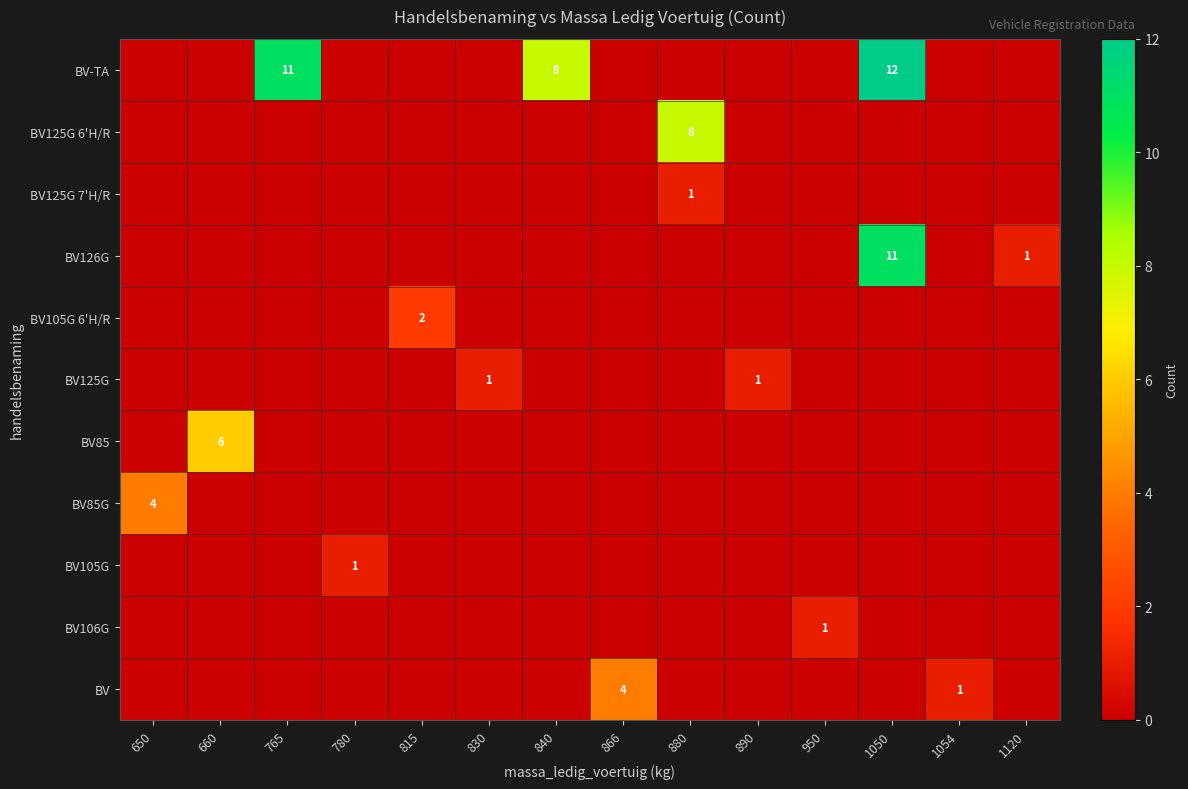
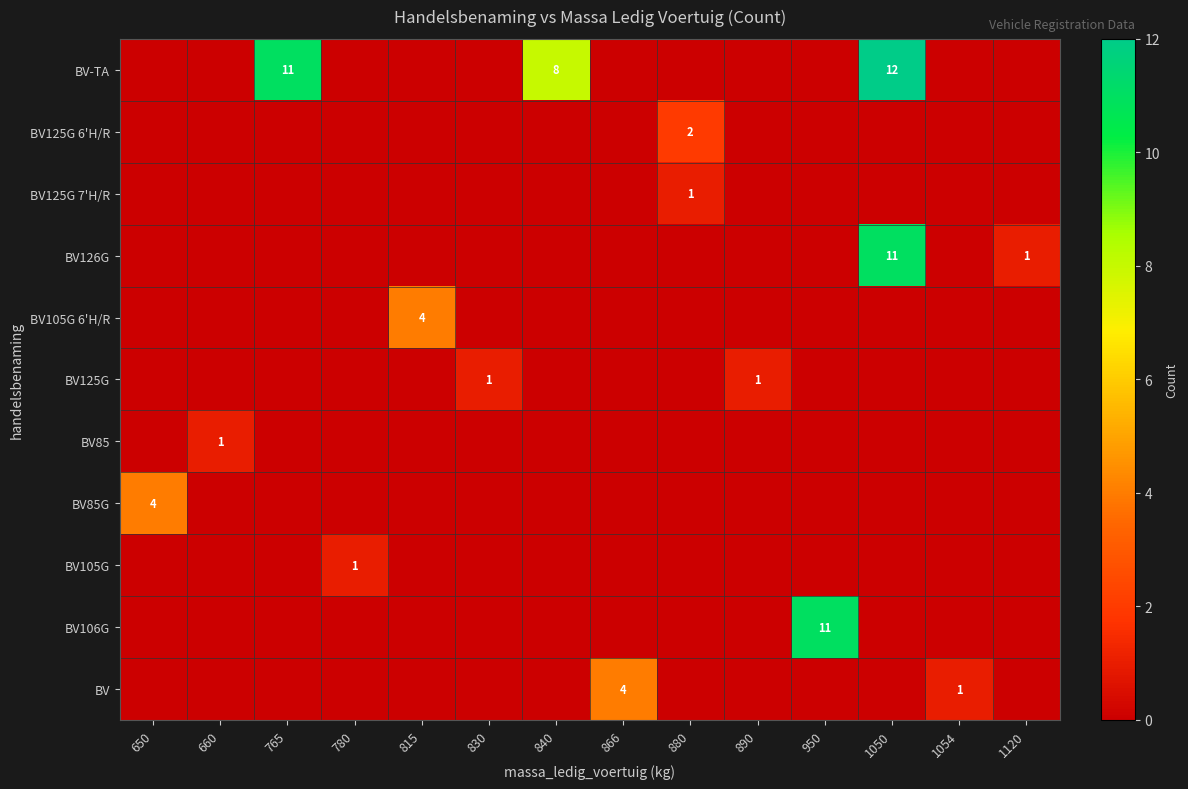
  {
    "BV-TA": {
      "765": 11,
      "840": 8,
      "1050": 12
    },
    "BV125G 6'H/R": {
-     "880": 8
+     "880": 2
    },
    "BV125G 7'H/R": {
      "880": 1
    },
    "BV126G": {
      "1050": 11,
      "1120": 1
    },
    "BV105G 6'H/R": {
-     "815": 2
+     "815": 4
    },
    "BV125G": {
      "830": 1,
      "890": 1
    },
    "BV85": {
-     "660": 6
+     "660": 1
    },
    "BV85G": {
      "650": 4
    },
    "BV105G": {
      "780": 1
    },
    "BV106G": {
-     "950": 1
+     "950": 11
    },
    "BV": {
      "866": 4,
      "1054": 1
    }
  }
